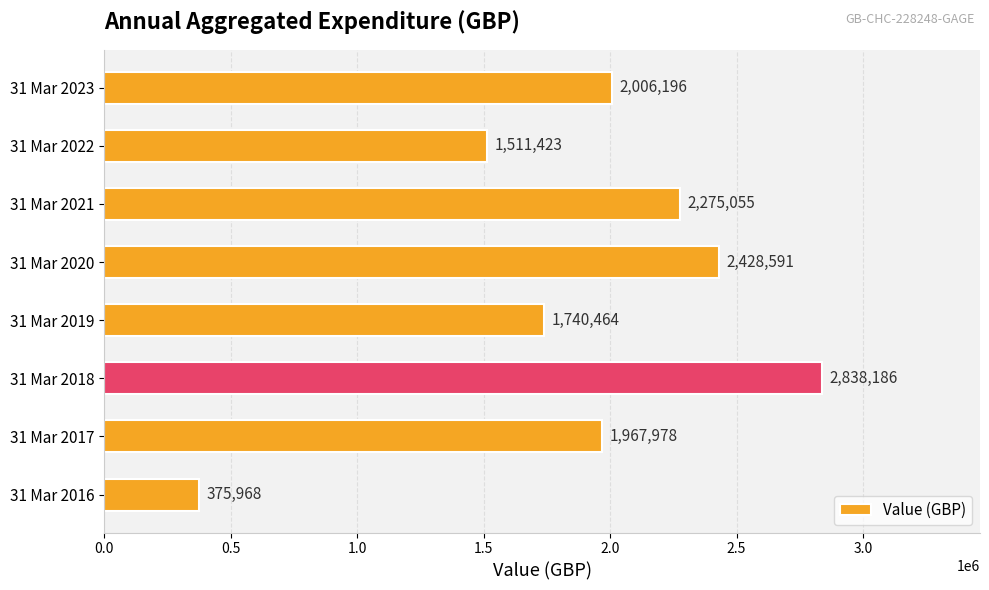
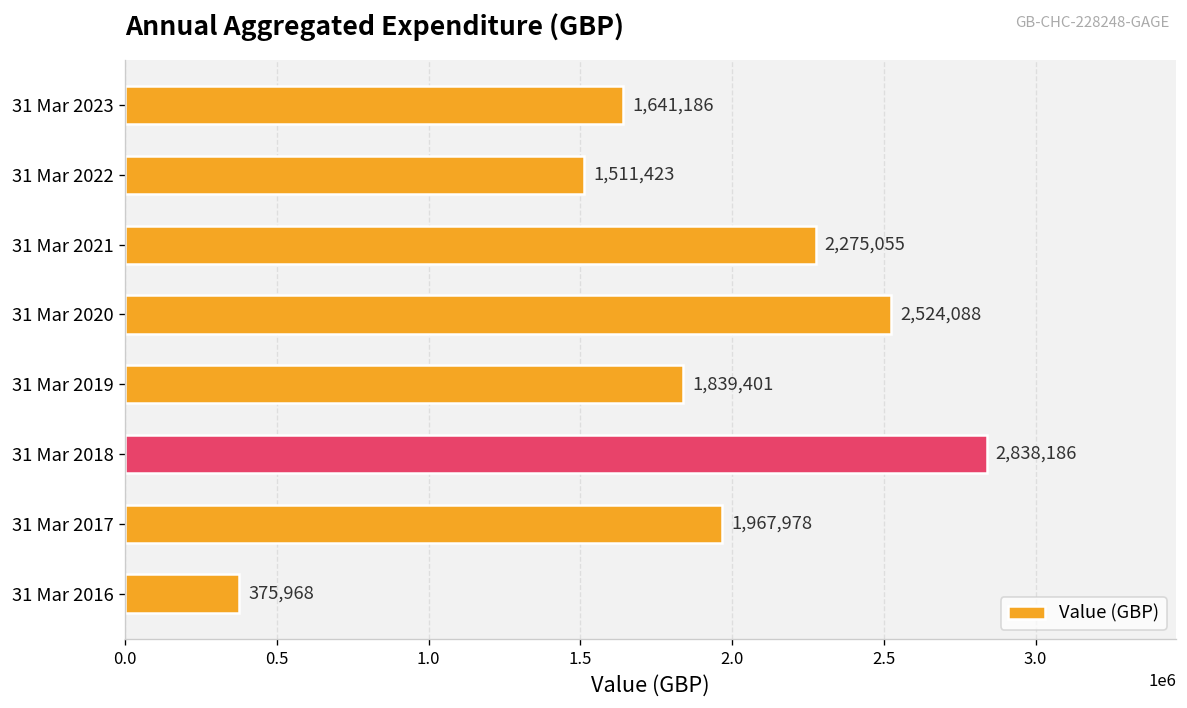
  {
-   "31 Mar 2023": "2,006,196",
+   "31 Mar 2023": "1,641,186",
    "31 Mar 2022": "1,511,423",
    "31 Mar 2021": "2,275,055",
-   "31 Mar 2020": "2,428,591",
-   "31 Mar 2019": "1,740,464",
+   "31 Mar 2020": "2,524,088",
+   "31 Mar 2019": "1,839,401",
    "31 Mar 2018": "2,838,186",
    "31 Mar 2017": "1,967,978",
    "31 Mar 2016": "375,968"
  }
